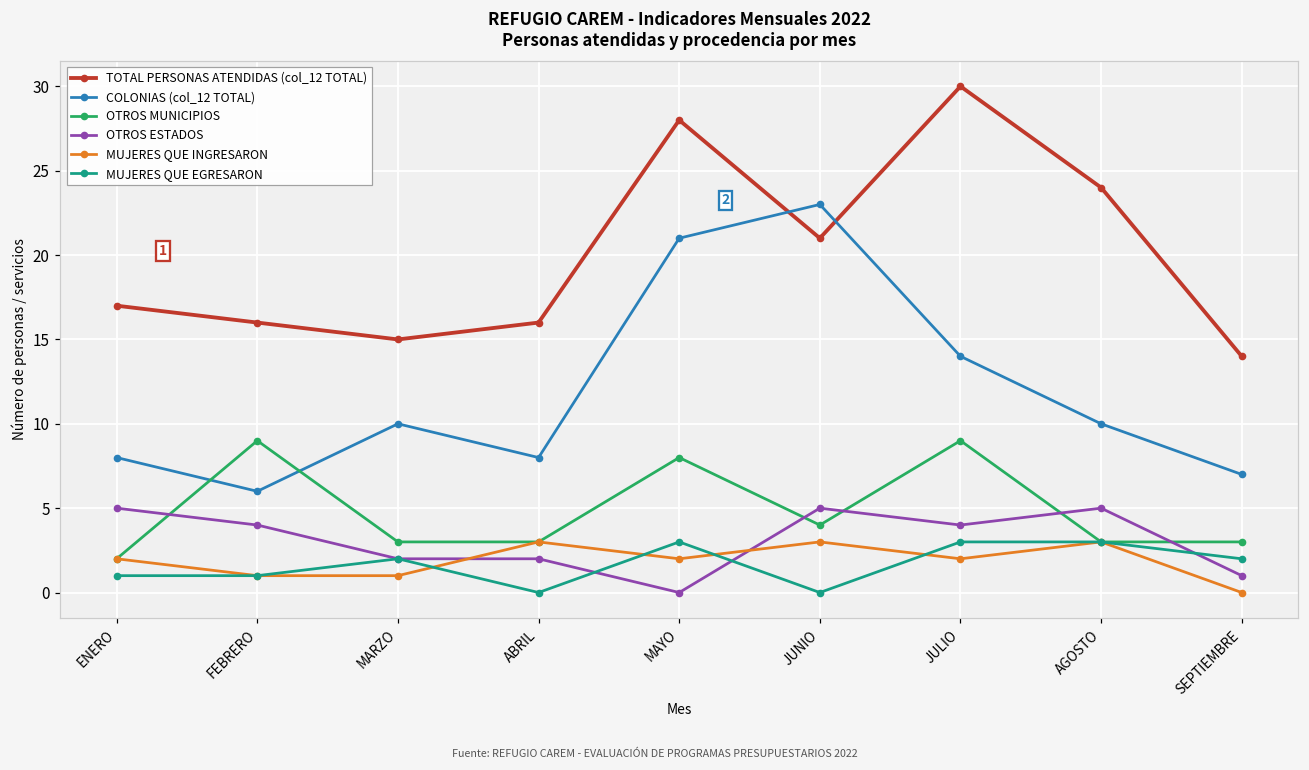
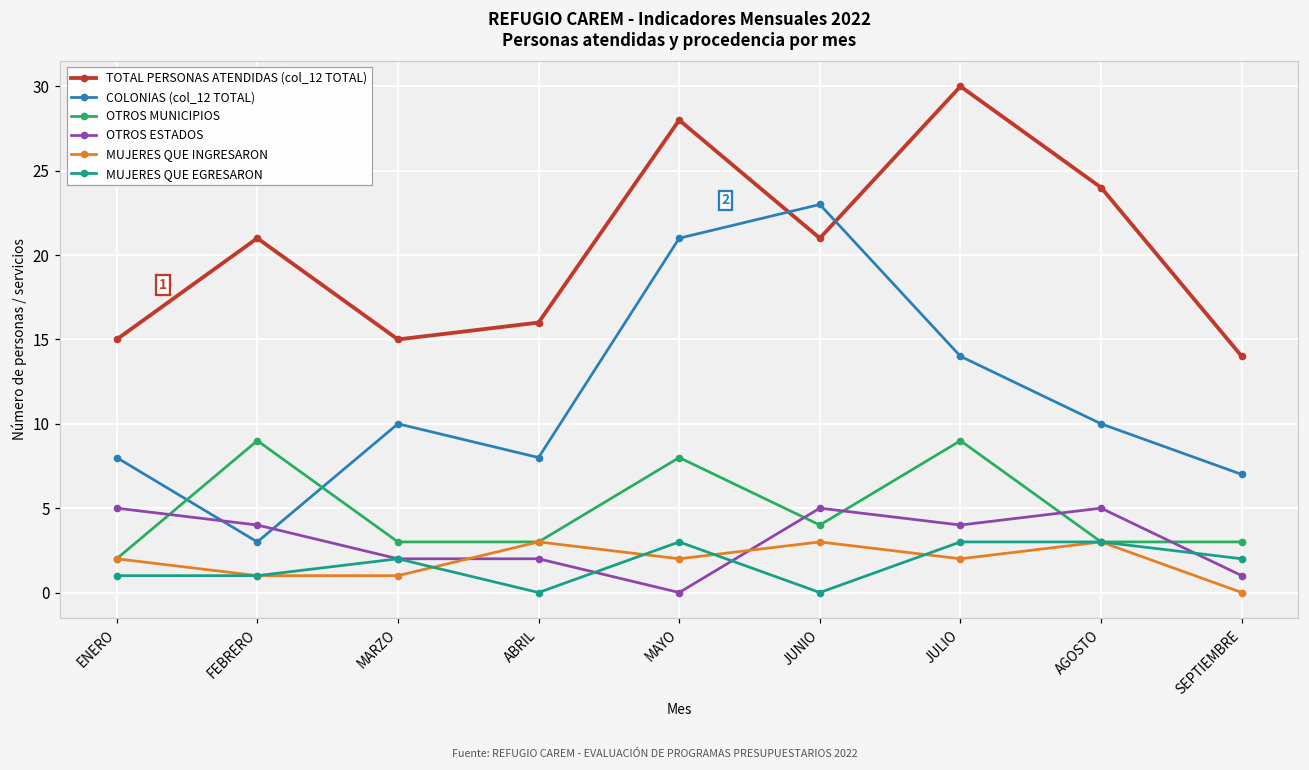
  {
    "TOTAL PERSONAS ATENDIDAS (col_12 TOTAL)": {
-     "ENERO": 17,
-     "FEBRERO": 16,
+     "ENERO": 15,
+     "FEBRERO": 21,
      "MARZO": 15,
      "ABRIL": 16,
      "MAYO": 28,
      "JUNIO": 21,
      "JULIO": 30,
      "AGOSTO": 24,
      "SEPTIEMBRE": 14
    },
    "COLONIAS (col_12 TOTAL)": {
      "ENERO": 8,
-     "FEBRERO": 6,
+     "FEBRERO": 3,
      "MARZO": 10,
      "ABRIL": 8,
      "MAYO": 21,
      "JUNIO": 23,
      "JULIO": 14,
      "AGOSTO": 10,
      "SEPTIEMBRE": 7
    },
    "OTROS ESTADOS": {
      "ENERO": 5,
      "FEBRERO": 4,
      "ABRIL": 2,
      "MAYO": 0,
      "JUNIO": 5,
      "JULIO": 4,
      "AGOSTO": 5,
      "SEPTIEMBRE": 1
    },
    "MUJERES QUE INGRESARON": {
      "MARZO": 1,
      "MAYO": 2,
      "JUNIO": 3,
      "JULIO": 2,
      "SEPTIEMBRE": 0
    }
  }
